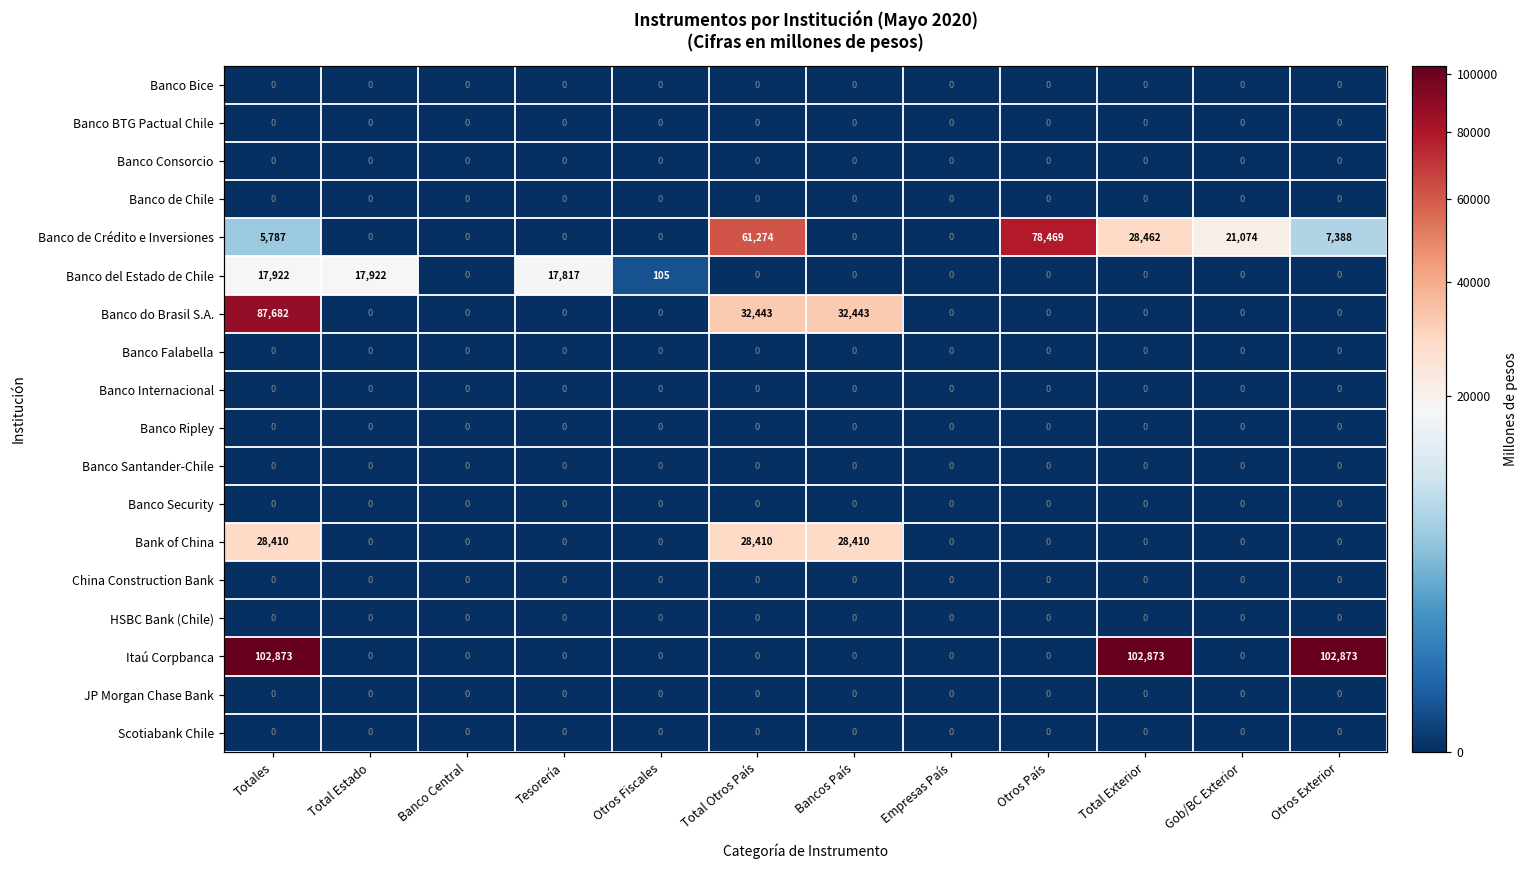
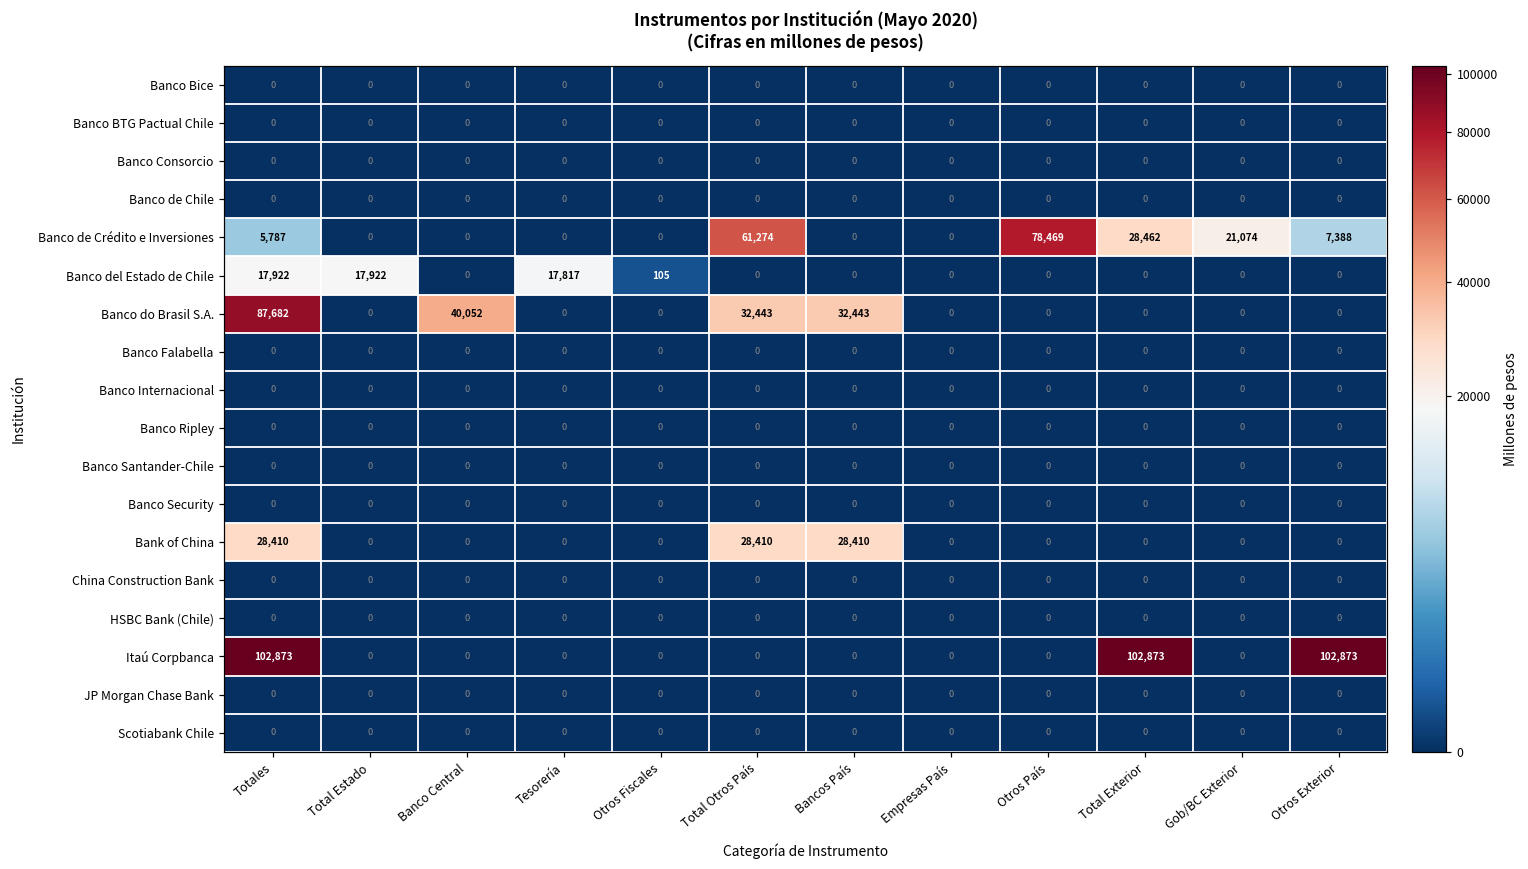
  {
    "Banco do Brasil S.A.": {
      "Totales": "87,682",
      "Total Estado": "0",
-     "Banco Central": "0",
+     "Banco Central": "40,052",
      "Tesorería": "0",
      "Otros Fiscales": "0",
      "Total Otros País": "32,443",
      "Bancos País": "32,443",
      "Empresas País": "0",
      "Otros País": "0",
      "Total Exterior": "0",
      "Gob/BC Exterior": "0",
      "Otros Exterior": "0"
    }
  }
